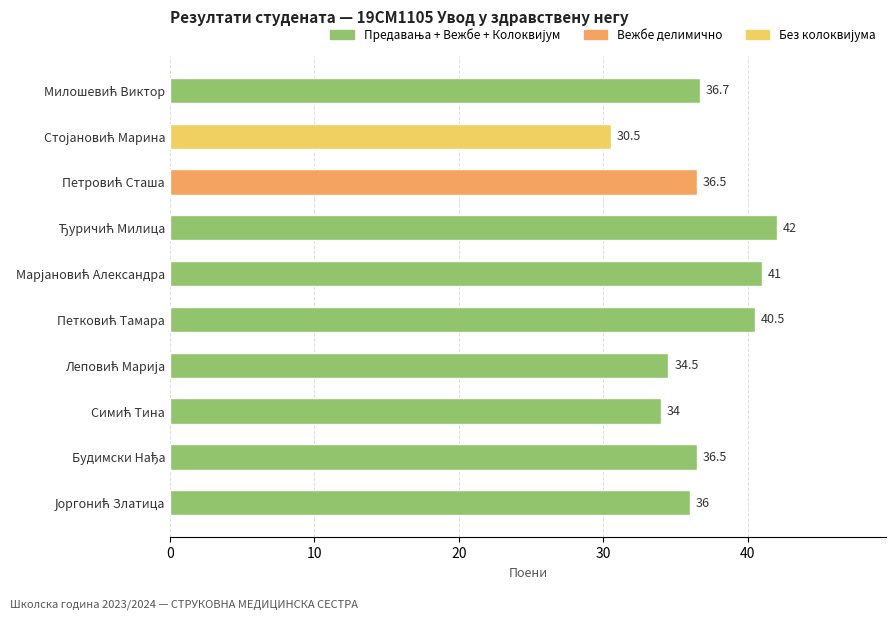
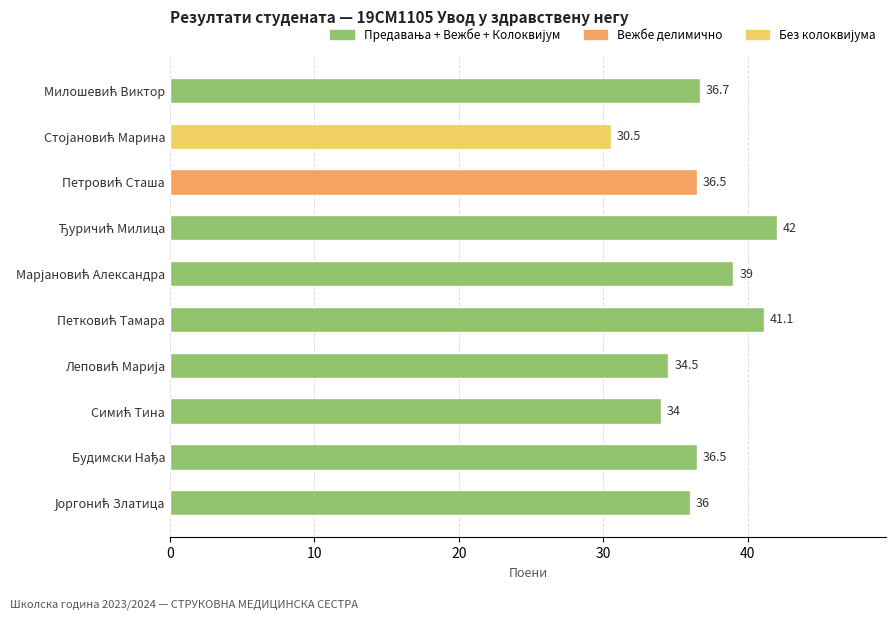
  {
    "Милошевић Виктор": 36.7,
    "Стојановић Марина": 30.5,
    "Петровић Сташа": 36.5,
    "Ђуричић Милица": 42,
-   "Марјановић Александра": 41,
-   "Петковић Тамара": 40.5,
+   "Марјановић Александра": 39,
+   "Петковић Тамара": 41.1,
    "Леповић Марија": 34.5,
    "Симић Тина": 34,
    "Будимски Нађа": 36.5,
    "Јоргонић Златица": 36
  }
